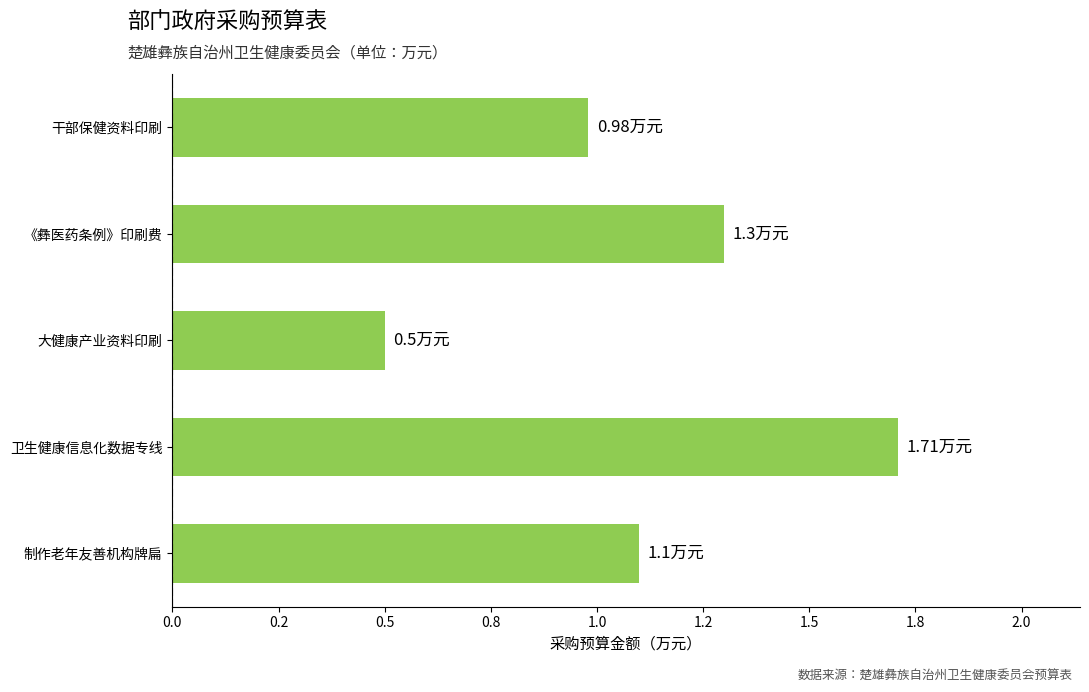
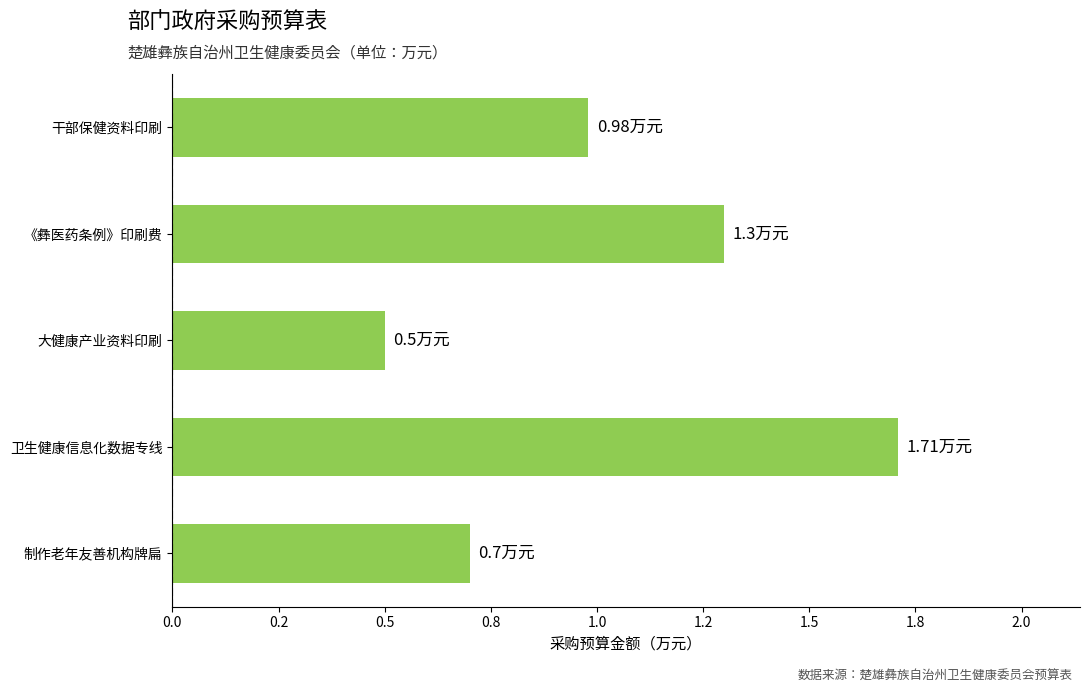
  {
    "干部保健资料印刷": 0.98,
    "《彝医药条例》印刷费": 1.3,
    "大健康产业资料印刷": 0.5,
    "卫生健康信息化数据专线": 1.71,
-   "制作老年友善机构牌扁": 1.1
+   "制作老年友善机构牌扁": 0.7
  }
